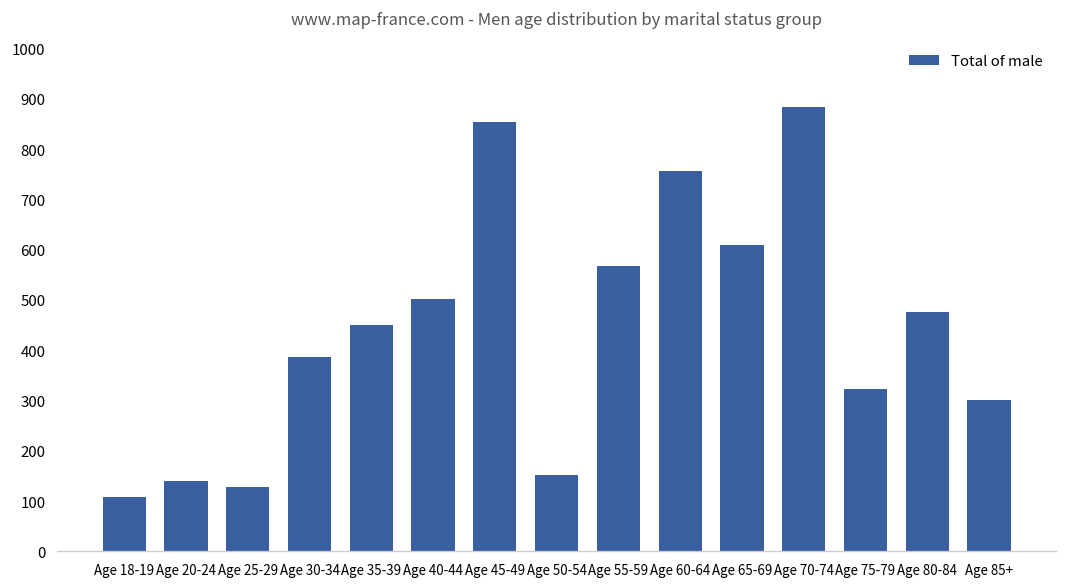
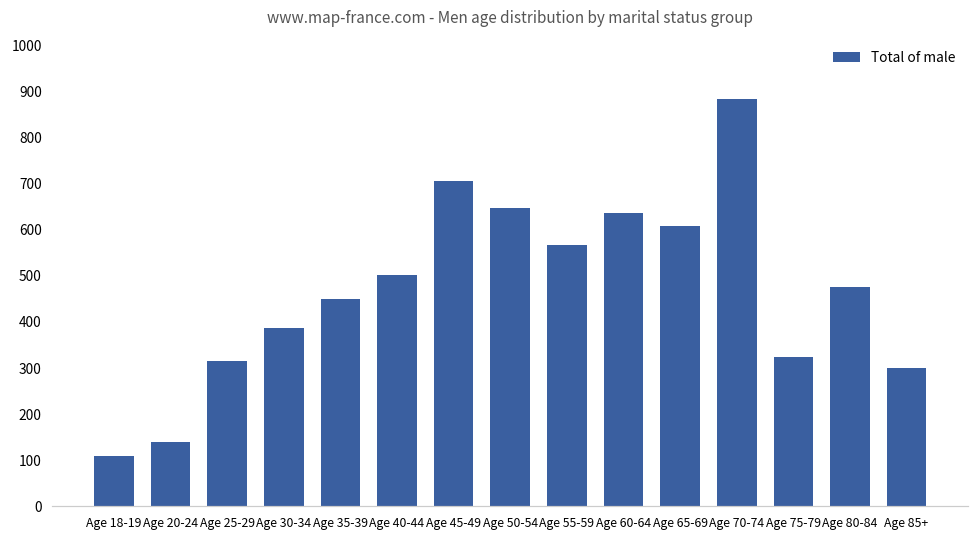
  {
    "Age 18-19": 110,
    "Age 20-24": 140,
-   "Age 25-29": 130,
+   "Age 25-29": 320,
    "Age 30-34": 390,
    "Age 35-39": 450,
    "Age 40-44": 500,
-   "Age 45-49": 860,
-   "Age 50-54": 150,
+   "Age 45-49": 710,
+   "Age 50-54": 650,
    "Age 55-59": 570,
-   "Age 60-64": 760,
+   "Age 60-64": 640,
    "Age 65-69": 610,
    "Age 70-74": 880,
    "Age 75-79": 320,
    "Age 80-84": 480,
    "Age 85+": 300
  }
